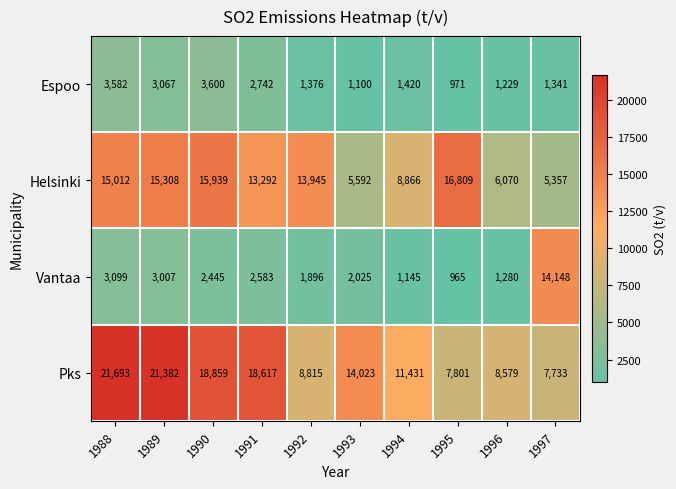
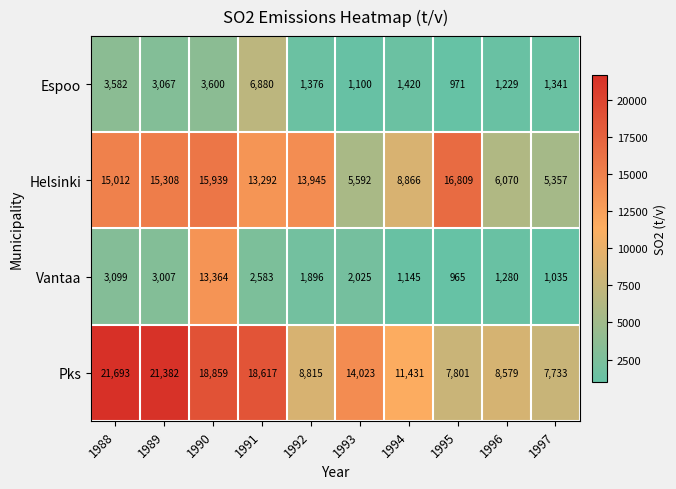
  {
    "Espoo": {
      "1988": "3,582",
      "1989": "3,067",
      "1990": "3,600",
-     "1991": "2,742",
+     "1991": "6,880",
      "1992": "1,376",
      "1993": "1,100",
      "1994": "1,420",
      "1995": "971",
      "1996": "1,229",
      "1997": "1,341"
    },
    "Helsinki": {
      "1988": "15,012",
      "1989": "15,308",
      "1990": "15,939",
      "1991": "13,292",
      "1992": "13,945",
      "1993": "5,592",
      "1994": "8,866",
      "1995": "16,809",
      "1996": "6,070",
      "1997": "5,357"
    },
    "Vantaa": {
      "1988": "3,099",
      "1989": "3,007",
-     "1990": "2,445",
+     "1990": "13,364",
      "1991": "2,583",
      "1992": "1,896",
      "1993": "2,025",
      "1994": "1,145",
      "1995": "965",
      "1996": "1,280",
-     "1997": "14,148"
+     "1997": "1,035"
    },
    "Pks": {
      "1988": "21,693",
      "1989": "21,382",
      "1990": "18,859",
      "1991": "18,617",
      "1992": "8,815",
      "1993": "14,023",
      "1994": "11,431",
      "1995": "7,801",
      "1996": "8,579",
      "1997": "7,733"
    }
  }
